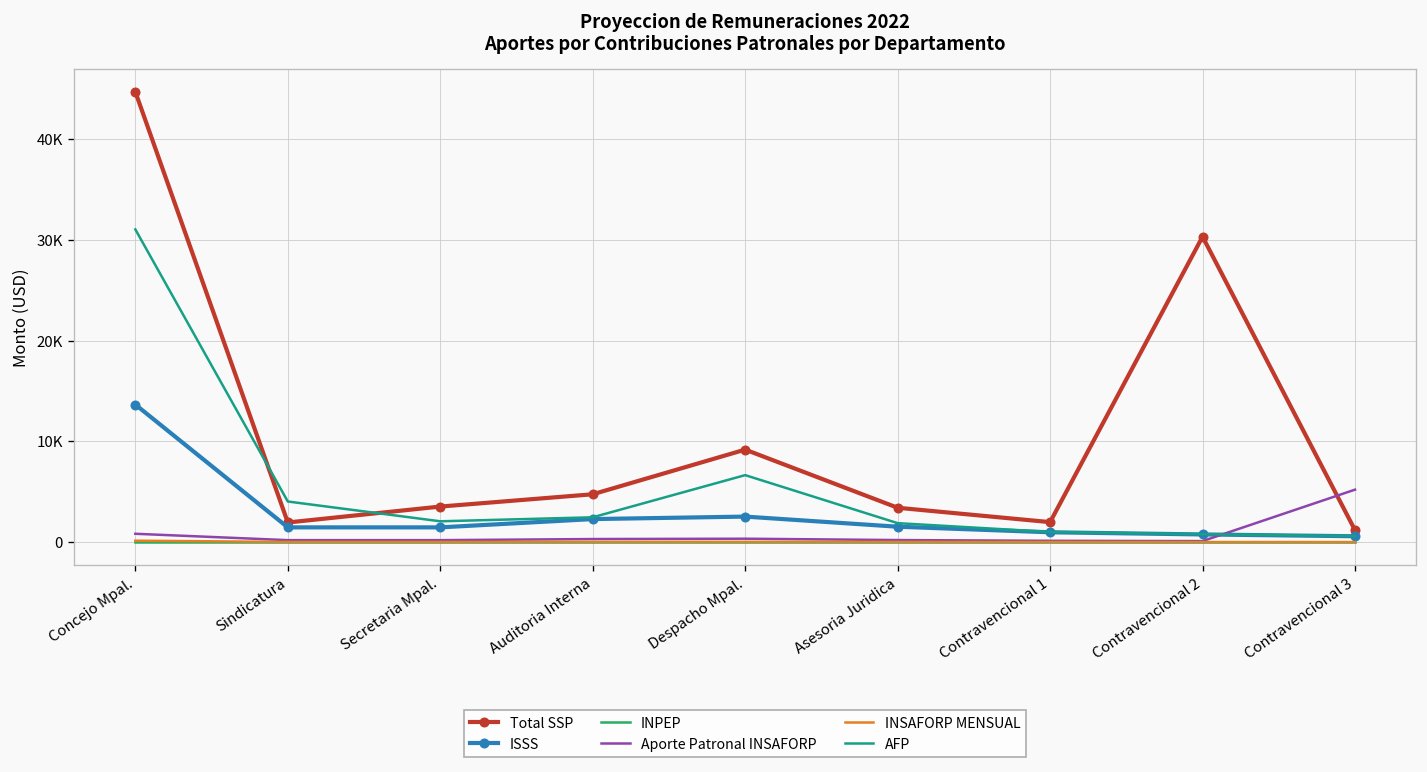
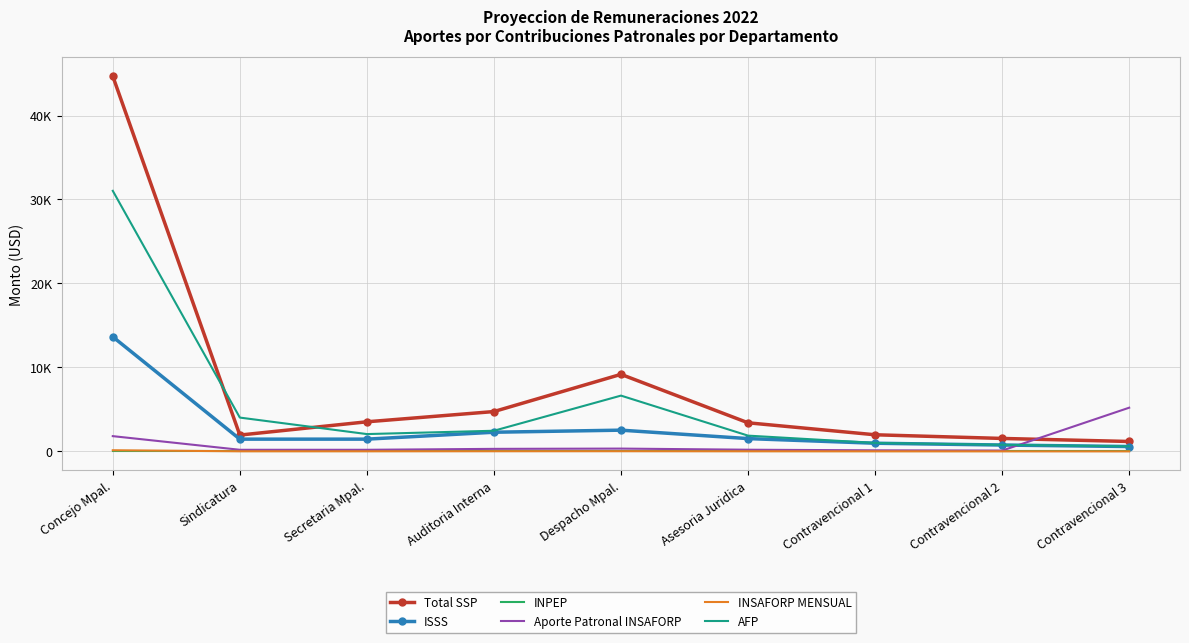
  {
    "Total SSP": {
      "Concejo Mpal.": 45000,
      "Sindicatura": 2000,
      "Secretaria Mpal.": 4000,
      "Auditoria Interna": 5000,
      "Despacho Mpal.": 9000,
      "Asesoria Juridica": 3000,
      "Contravencional 1": 2000,
-     "Contravencional 2": 30000,
+     "Contravencional 2": 2000,
      "Contravencional 3": 1000
    },
    "ISSS": {
      "Concejo Mpal.": 14000,
      "Sindicatura": 1000,
      "Secretaria Mpal.": 1000,
      "Despacho Mpal.": 3000,
      "Asesoria Juridica": 2000
    },
    "Aporte Patronal INSAFORP": {
-     "Concejo Mpal.": 1000,
+     "Concejo Mpal.": 2000,
      "Despacho Mpal.": 0,
      "Contravencional 3": 5000
    }
  }
